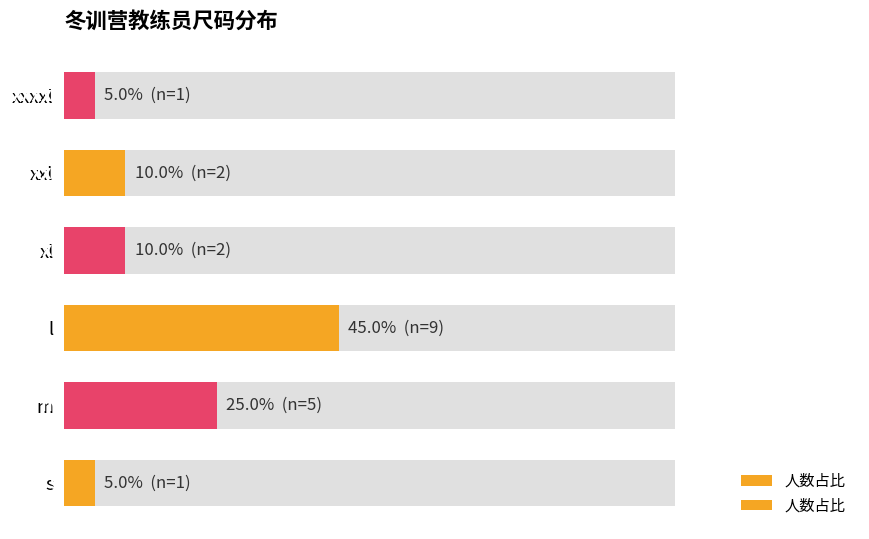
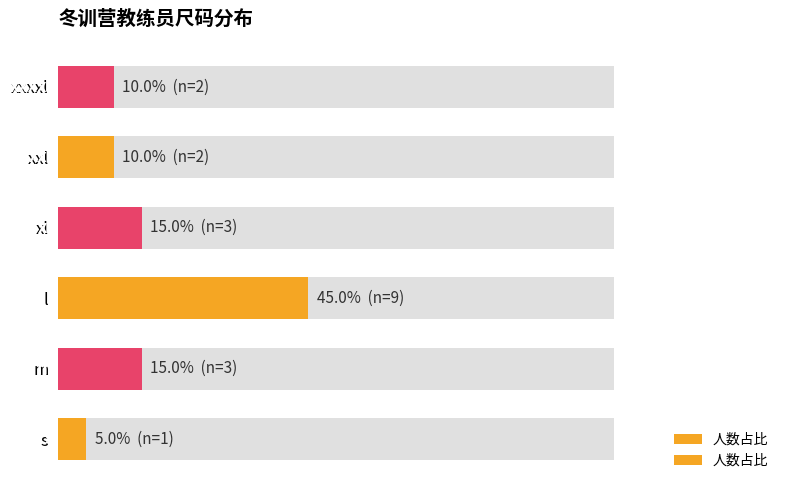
  {
    "人数占比": {
-     "xxxxl": "5.0% (n=1)",
-     "xl": "10.0% (n=2)",
-     "m": "25.0% (n=5)"
+     "xxxxl": "10.0% (n=2)",
+     "xl": "15.0% (n=3)",
+     "m": "15.0% (n=3)"
    }
  }
